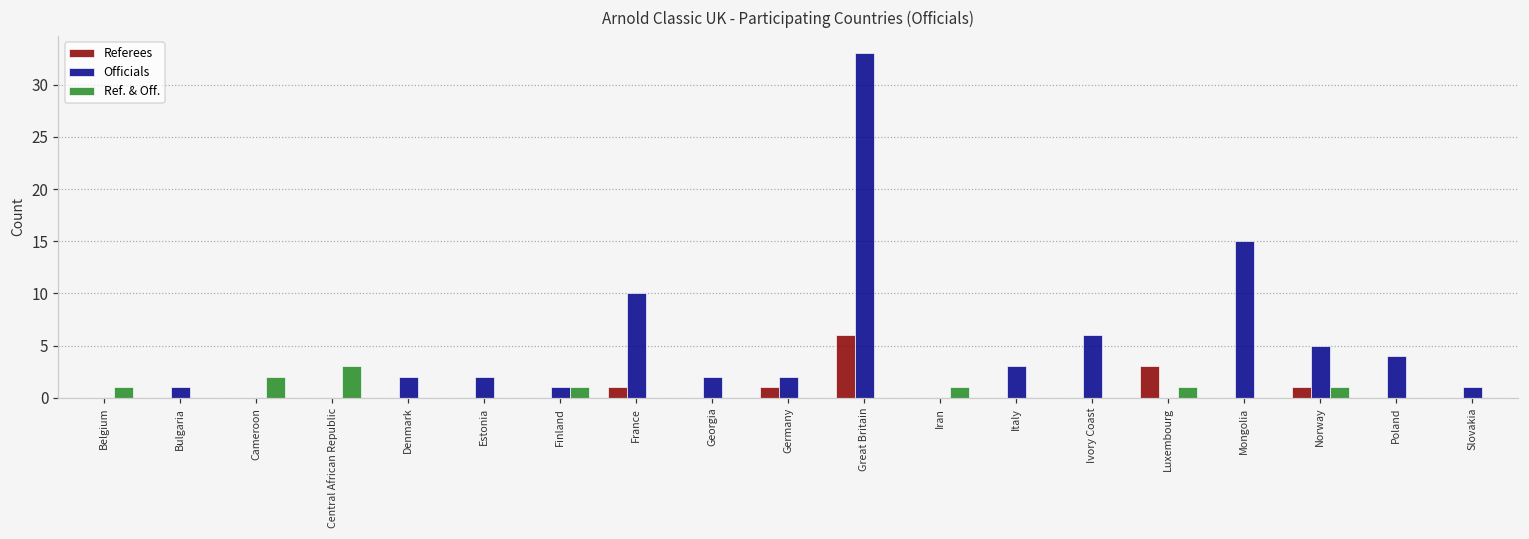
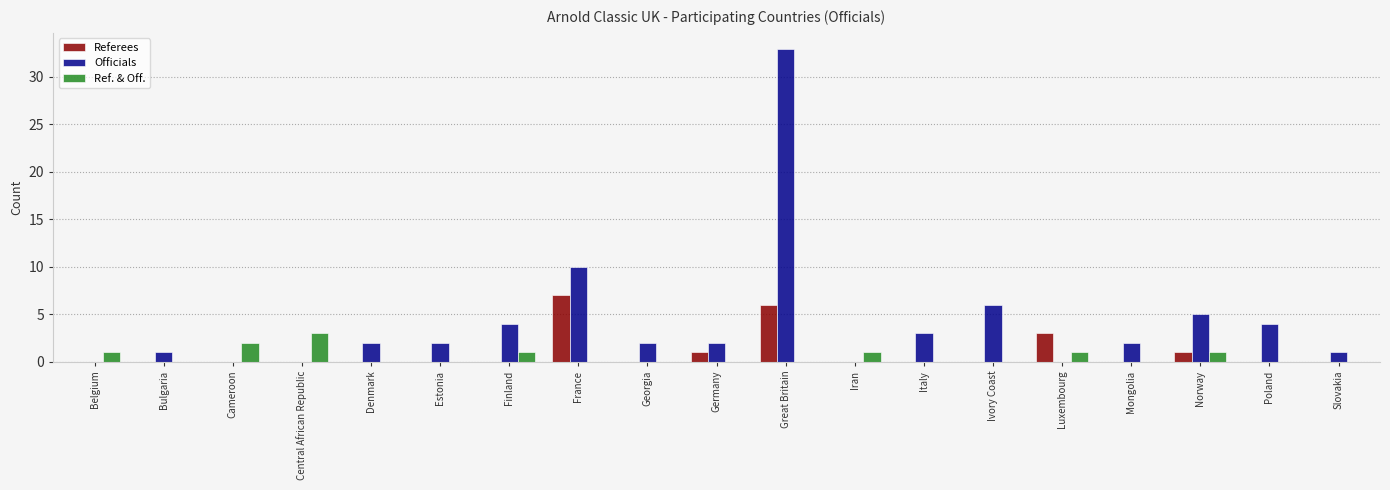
  {
    "Referees": {
      "Belgium": 0,
      "Bulgaria": 0,
      "Cameroon": 0,
      "Central African Republic": 0,
      "Denmark": 0,
      "Estonia": 0,
      "Finland": 0,
-     "France": 1,
+     "France": 7,
      "Georgia": 0,
      "Germany": 1,
      "Great Britain": 6,
      "Iran": 0,
      "Italy": 0,
      "Ivory Coast": 0,
      "Luxembourg": 3,
      "Mongolia": 0,
      "Norway": 1,
      "Poland": 0,
      "Slovakia": 0
    },
    "Officials": {
      "Belgium": 0,
      "Bulgaria": 1,
      "Cameroon": 0,
      "Central African Republic": 0,
      "Denmark": 2,
      "Estonia": 2,
-     "Finland": 1,
+     "Finland": 4,
      "France": 10,
      "Georgia": 2,
      "Germany": 2,
      "Great Britain": 33,
      "Iran": 0,
      "Italy": 3,
      "Ivory Coast": 6,
      "Luxembourg": 0,
-     "Mongolia": 15,
+     "Mongolia": 2,
      "Norway": 5,
      "Poland": 4,
      "Slovakia": 1
    },
    "Ref. & Off.": {
      "Belgium": 1,
      "Bulgaria": 0,
      "Cameroon": 2,
      "Central African Republic": 3,
      "Denmark": 0,
      "Estonia": 0,
      "Finland": 1,
      "France": 0,
      "Georgia": 0,
      "Germany": 0,
      "Great Britain": 0,
      "Iran": 1,
      "Italy": 0,
      "Ivory Coast": 0,
      "Luxembourg": 1,
      "Mongolia": 0,
      "Norway": 1,
      "Poland": 0,
      "Slovakia": 0
    }
  }
